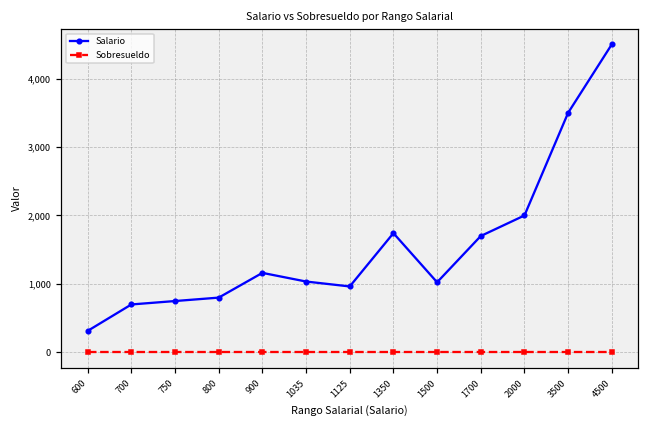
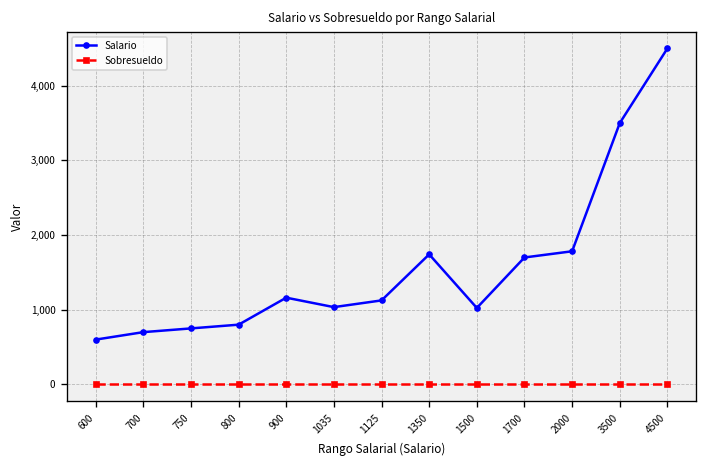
  {
    "Salario": {
-     "600": "300",
+     "600": "600",
      "700": "700",
      "750": "800",
      "800": "800",
      "900": "1,200",
      "1035": "1,000",
-     "1125": "1,000",
+     "1125": "1,100",
      "1350": "1,700",
      "1500": "1,000",
      "1700": "1,700",
-     "2000": "2,000",
+     "2000": "1,800",
      "3500": "3,500",
      "4500": "4,500"
    },
    "Sobresueldo": {
      "600": "0",
      "700": "0",
      "750": "0",
      "800": "0",
      "900": "0",
      "1035": "0",
      "1125": "0",
      "1350": "0",
      "1500": "0",
      "1700": "0",
      "2000": "0",
      "3500": "0",
      "4500": "0"
    }
  }
